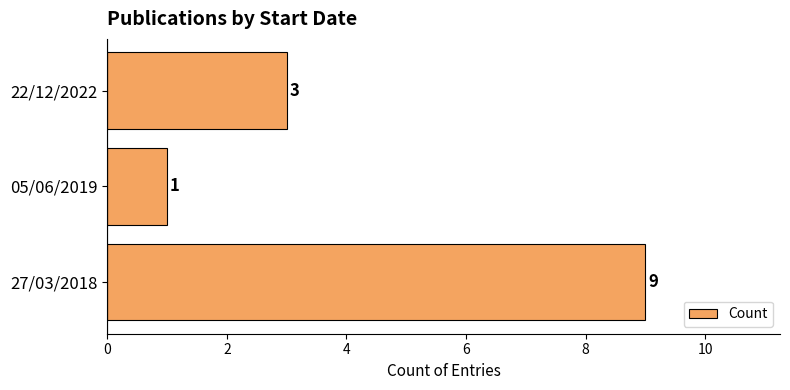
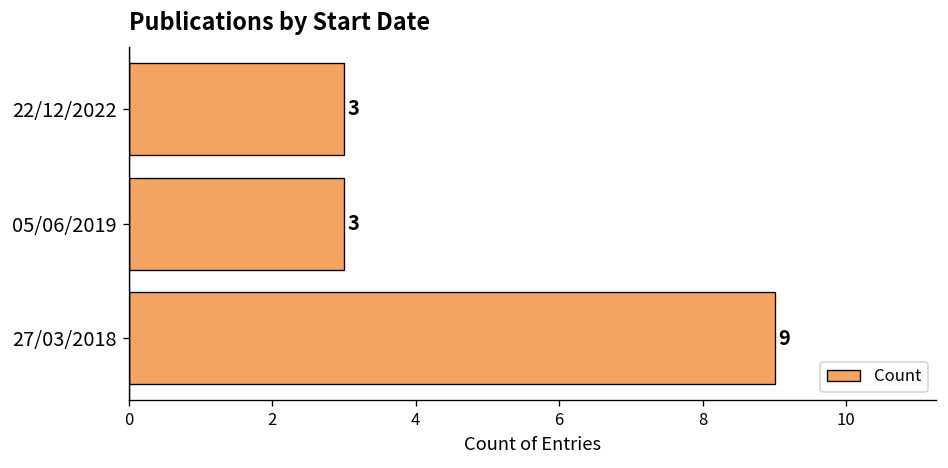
  {
    "22/12/2022": 3,
-   "05/06/2019": 1,
+   "05/06/2019": 3,
    "27/03/2018": 9
  }
